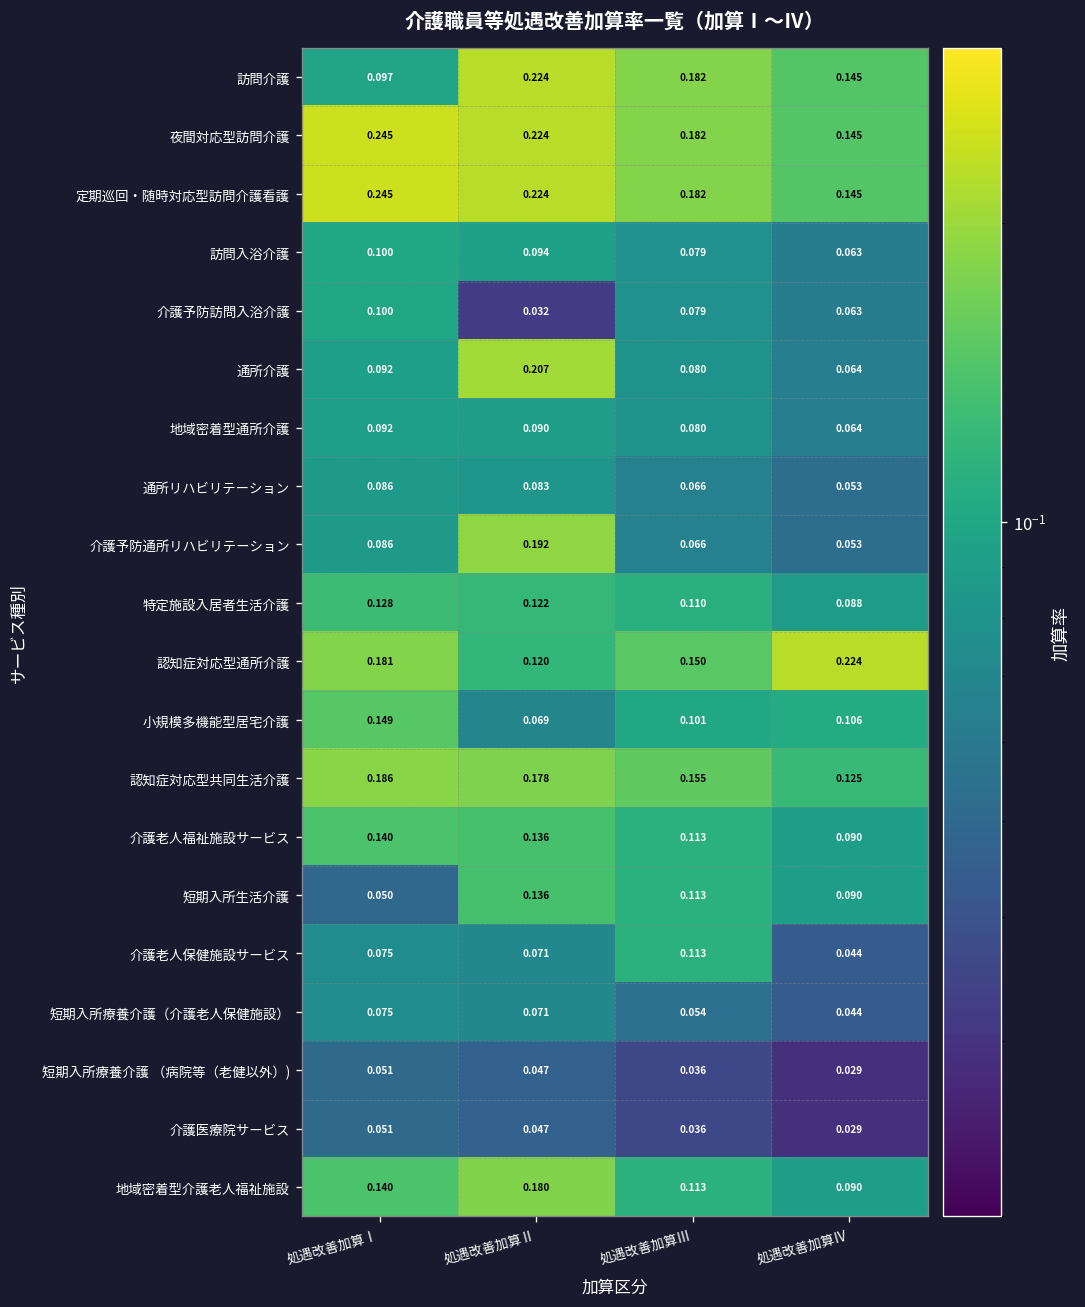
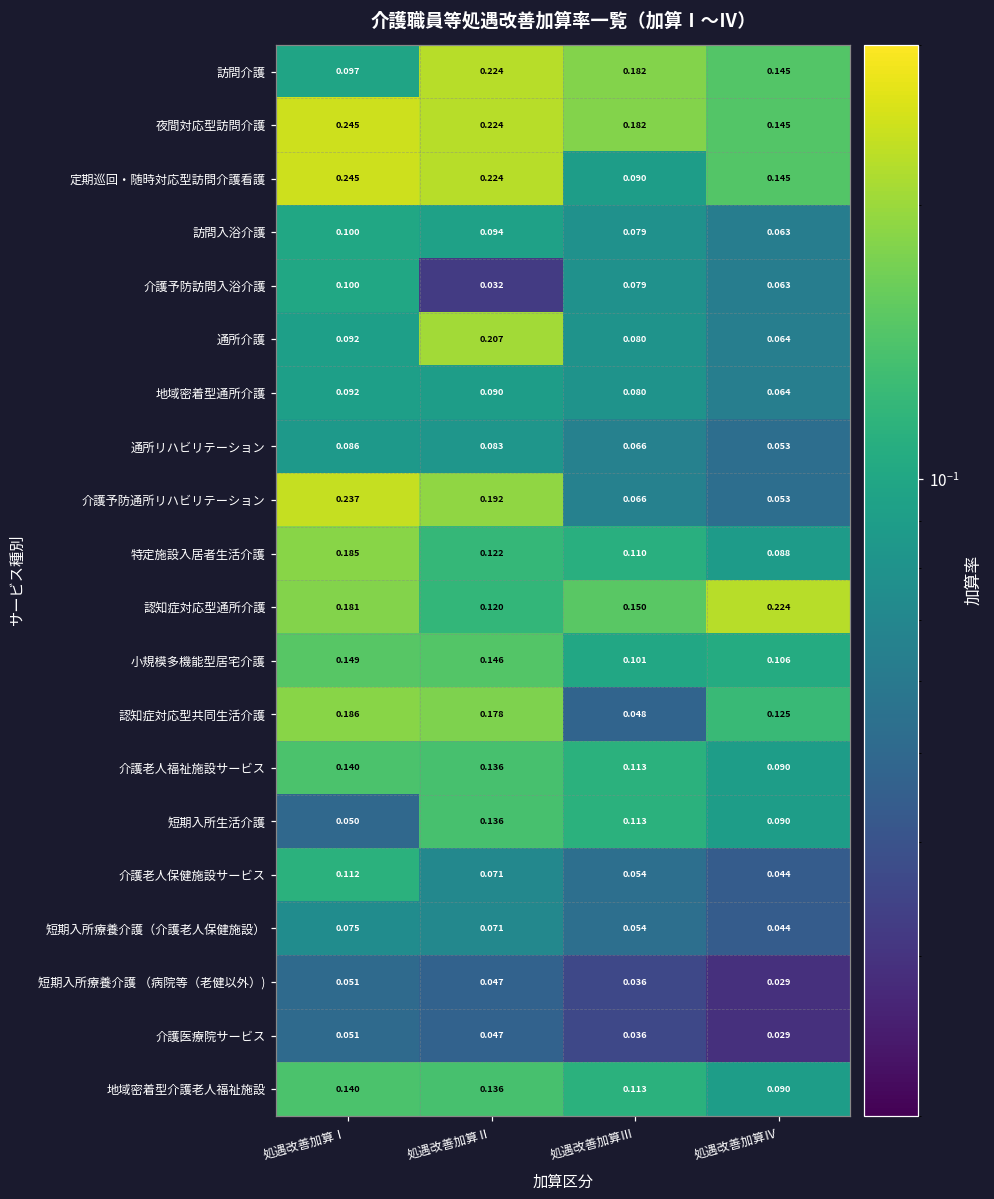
  {
    "訪問介護": {
      "処遇改善加算Ⅰ": 0.097,
      "処遇改善加算Ⅱ": 0.224,
      "処遇改善加算Ⅲ": 0.182,
      "処遇改善加算Ⅳ": 0.145
    },
    "夜間対応型訪問介護": {
      "処遇改善加算Ⅰ": 0.245,
      "処遇改善加算Ⅱ": 0.224,
      "処遇改善加算Ⅲ": 0.182,
      "処遇改善加算Ⅳ": 0.145
    },
    "定期巡回・随時対応型訪問介護看護": {
      "処遇改善加算Ⅰ": 0.245,
      "処遇改善加算Ⅱ": 0.224,
-     "処遇改善加算Ⅲ": 0.182,
+     "処遇改善加算Ⅲ": 0.090,
      "処遇改善加算Ⅳ": 0.145
    },
    "訪問入浴介護": {
      "処遇改善加算Ⅰ": 0.100,
      "処遇改善加算Ⅱ": 0.094,
      "処遇改善加算Ⅲ": 0.079,
      "処遇改善加算Ⅳ": 0.063
    },
    "介護予防訪問入浴介護": {
      "処遇改善加算Ⅰ": 0.100,
      "処遇改善加算Ⅱ": 0.032,
      "処遇改善加算Ⅲ": 0.079,
      "処遇改善加算Ⅳ": 0.063
    },
    "通所介護": {
      "処遇改善加算Ⅰ": 0.092,
      "処遇改善加算Ⅱ": 0.207,
      "処遇改善加算Ⅲ": 0.080,
      "処遇改善加算Ⅳ": 0.064
    },
    "地域密着型通所介護": {
      "処遇改善加算Ⅰ": 0.092,
      "処遇改善加算Ⅱ": 0.090,
      "処遇改善加算Ⅲ": 0.080,
      "処遇改善加算Ⅳ": 0.064
    },
    "通所リハビリテーション": {
      "処遇改善加算Ⅰ": 0.086,
      "処遇改善加算Ⅱ": 0.083,
      "処遇改善加算Ⅲ": 0.066,
      "処遇改善加算Ⅳ": 0.053
    },
    "介護予防通所リハビリテーション": {
-     "処遇改善加算Ⅰ": 0.086,
+     "処遇改善加算Ⅰ": 0.237,
      "処遇改善加算Ⅱ": 0.192,
      "処遇改善加算Ⅲ": 0.066,
      "処遇改善加算Ⅳ": 0.053
    },
    "特定施設入居者生活介護": {
-     "処遇改善加算Ⅰ": 0.128,
+     "処遇改善加算Ⅰ": 0.185,
      "処遇改善加算Ⅱ": 0.122,
      "処遇改善加算Ⅲ": 0.110,
      "処遇改善加算Ⅳ": 0.088
    },
    "認知症対応型通所介護": {
      "処遇改善加算Ⅰ": 0.181,
      "処遇改善加算Ⅱ": 0.120,
      "処遇改善加算Ⅲ": 0.150,
      "処遇改善加算Ⅳ": 0.224
    },
    "小規模多機能型居宅介護": {
      "処遇改善加算Ⅰ": 0.149,
-     "処遇改善加算Ⅱ": 0.069,
+     "処遇改善加算Ⅱ": 0.146,
      "処遇改善加算Ⅲ": 0.101,
      "処遇改善加算Ⅳ": 0.106
    },
    "認知症対応型共同生活介護": {
      "処遇改善加算Ⅰ": 0.186,
      "処遇改善加算Ⅱ": 0.178,
-     "処遇改善加算Ⅲ": 0.155,
+     "処遇改善加算Ⅲ": 0.048,
      "処遇改善加算Ⅳ": 0.125
    },
    "介護老人福祉施設サービス": {
      "処遇改善加算Ⅰ": 0.140,
      "処遇改善加算Ⅱ": 0.136,
      "処遇改善加算Ⅲ": 0.113,
      "処遇改善加算Ⅳ": 0.090
    },
    "短期入所生活介護": {
      "処遇改善加算Ⅰ": 0.050,
      "処遇改善加算Ⅱ": 0.136,
      "処遇改善加算Ⅲ": 0.113,
      "処遇改善加算Ⅳ": 0.090
    },
    "介護老人保健施設サービス": {
-     "処遇改善加算Ⅰ": 0.075,
+     "処遇改善加算Ⅰ": 0.112,
      "処遇改善加算Ⅱ": 0.071,
-     "処遇改善加算Ⅲ": 0.113,
+     "処遇改善加算Ⅲ": 0.054,
      "処遇改善加算Ⅳ": 0.044
    },
    "短期入所療養介護（介護老人保健施設）": {
      "処遇改善加算Ⅰ": 0.075,
      "処遇改善加算Ⅱ": 0.071,
      "処遇改善加算Ⅲ": 0.054,
      "処遇改善加算Ⅳ": 0.044
    },
    "短期入所療養介護 （病院等（老健以外）)": {
      "処遇改善加算Ⅰ": 0.051,
      "処遇改善加算Ⅱ": 0.047,
      "処遇改善加算Ⅲ": 0.036,
      "処遇改善加算Ⅳ": 0.029
    },
    "介護医療院サービス": {
      "処遇改善加算Ⅰ": 0.051,
      "処遇改善加算Ⅱ": 0.047,
      "処遇改善加算Ⅲ": 0.036,
      "処遇改善加算Ⅳ": 0.029
    },
    "地域密着型介護老人福祉施設": {
      "処遇改善加算Ⅰ": 0.140,
-     "処遇改善加算Ⅱ": 0.180,
+     "処遇改善加算Ⅱ": 0.136,
      "処遇改善加算Ⅲ": 0.113,
      "処遇改善加算Ⅳ": 0.090
    }
  }
